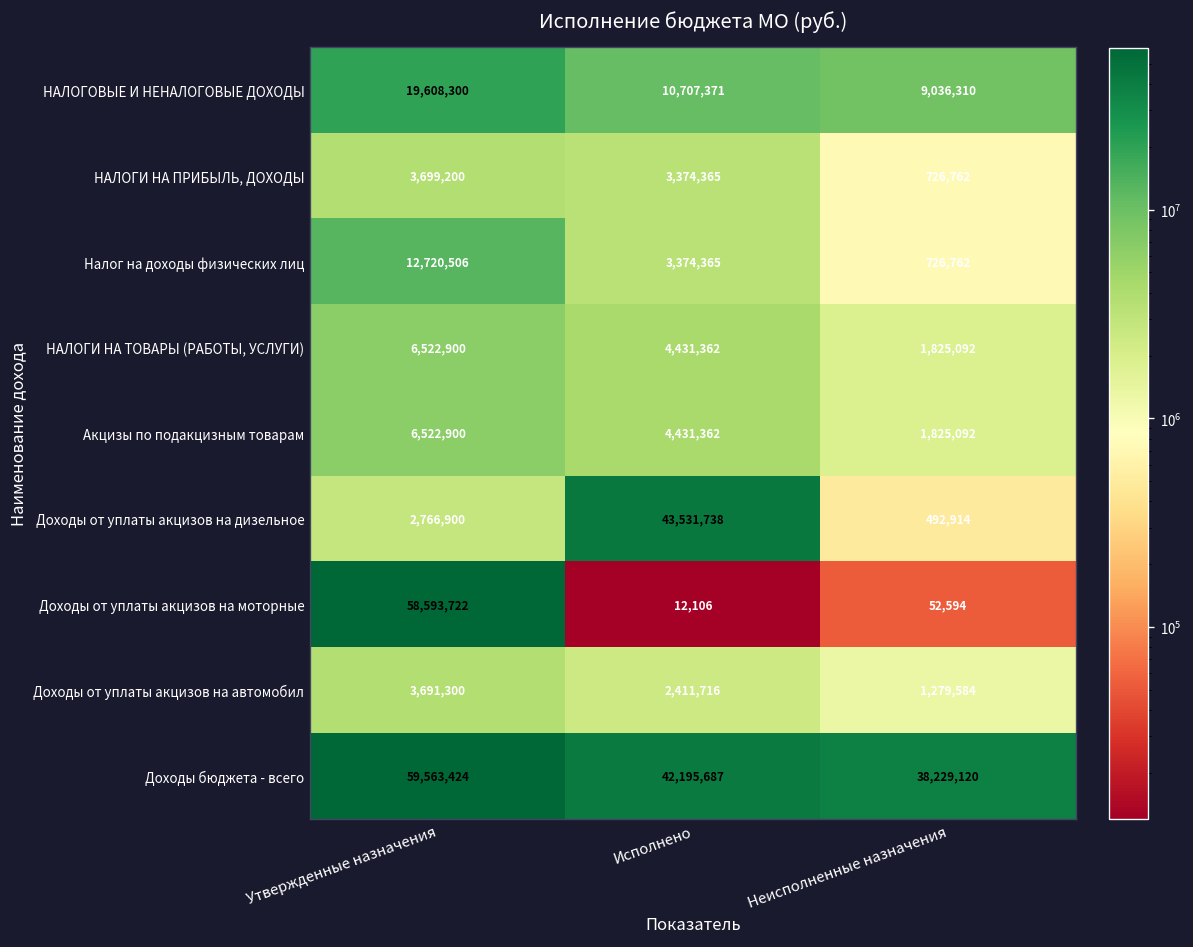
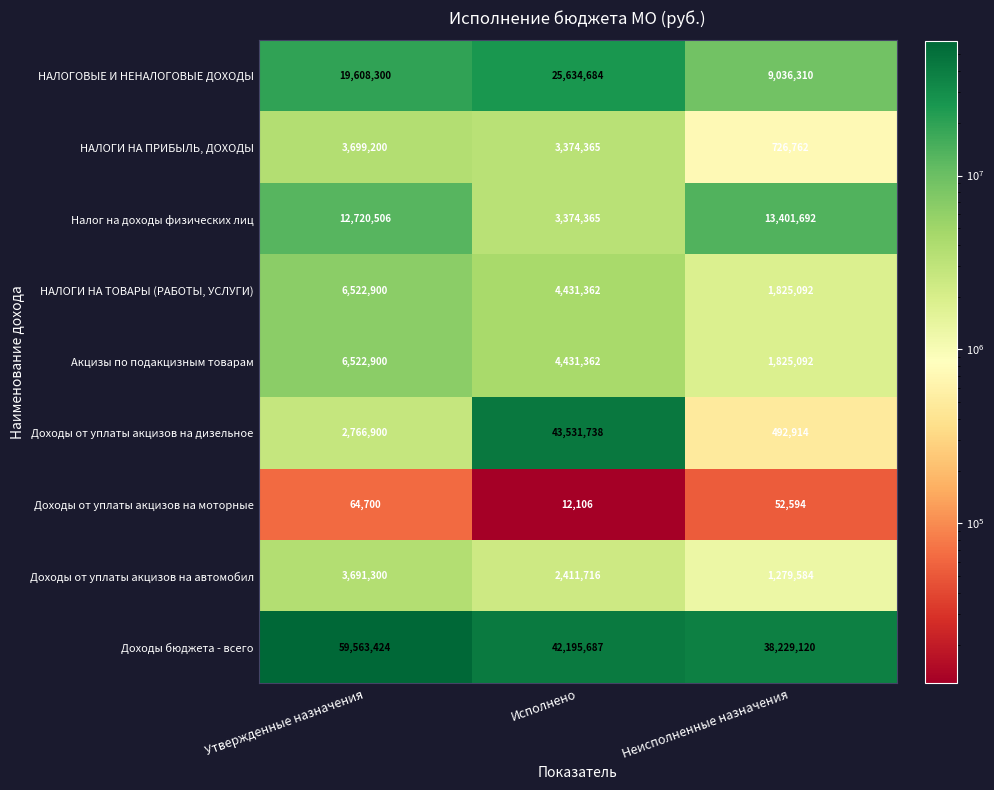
  {
    "НАЛОГОВЫЕ И НЕНАЛОГОВЫЕ ДОХОДЫ": {
      "Утвержденные назначения": "19,608,300",
-     "Исполнено": "10,707,371",
+     "Исполнено": "25,634,684",
      "Неисполненные назначения": "9,036,310"
    },
    "НАЛОГИ НА ПРИБЫЛЬ, ДОХОДЫ": {
      "Утвержденные назначения": "3,699,200",
      "Исполнено": "3,374,365",
      "Неисполненные назначения": "726,762"
    },
    "Налог на доходы физических лиц": {
      "Утвержденные назначения": "12,720,506",
      "Исполнено": "3,374,365",
-     "Неисполненные назначения": "726,762"
+     "Неисполненные назначения": "13,401,692"
    },
    "НАЛОГИ НА ТОВАРЫ (РАБОТЫ, УСЛУГИ)": {
      "Утвержденные назначения": "6,522,900",
      "Исполнено": "4,431,362",
      "Неисполненные назначения": "1,825,092"
    },
    "Акцизы по подакцизным товарам": {
      "Утвержденные назначения": "6,522,900",
      "Исполнено": "4,431,362",
      "Неисполненные назначения": "1,825,092"
    },
    "Доходы от уплаты акцизов на дизельное": {
      "Утвержденные назначения": "2,766,900",
      "Исполнено": "43,531,738",
      "Неисполненные назначения": "492,914"
    },
    "Доходы от уплаты акцизов на моторные": {
-     "Утвержденные назначения": "58,593,722",
+     "Утвержденные назначения": "64,700",
      "Исполнено": "12,106",
      "Неисполненные назначения": "52,594"
    },
    "Доходы от уплаты акцизов на автомобил": {
      "Утвержденные назначения": "3,691,300",
      "Исполнено": "2,411,716",
      "Неисполненные назначения": "1,279,584"
    },
    "Доходы бюджета - всего": {
      "Утвержденные назначения": "59,563,424",
      "Исполнено": "42,195,687",
      "Неисполненные назначения": "38,229,120"
    }
  }
